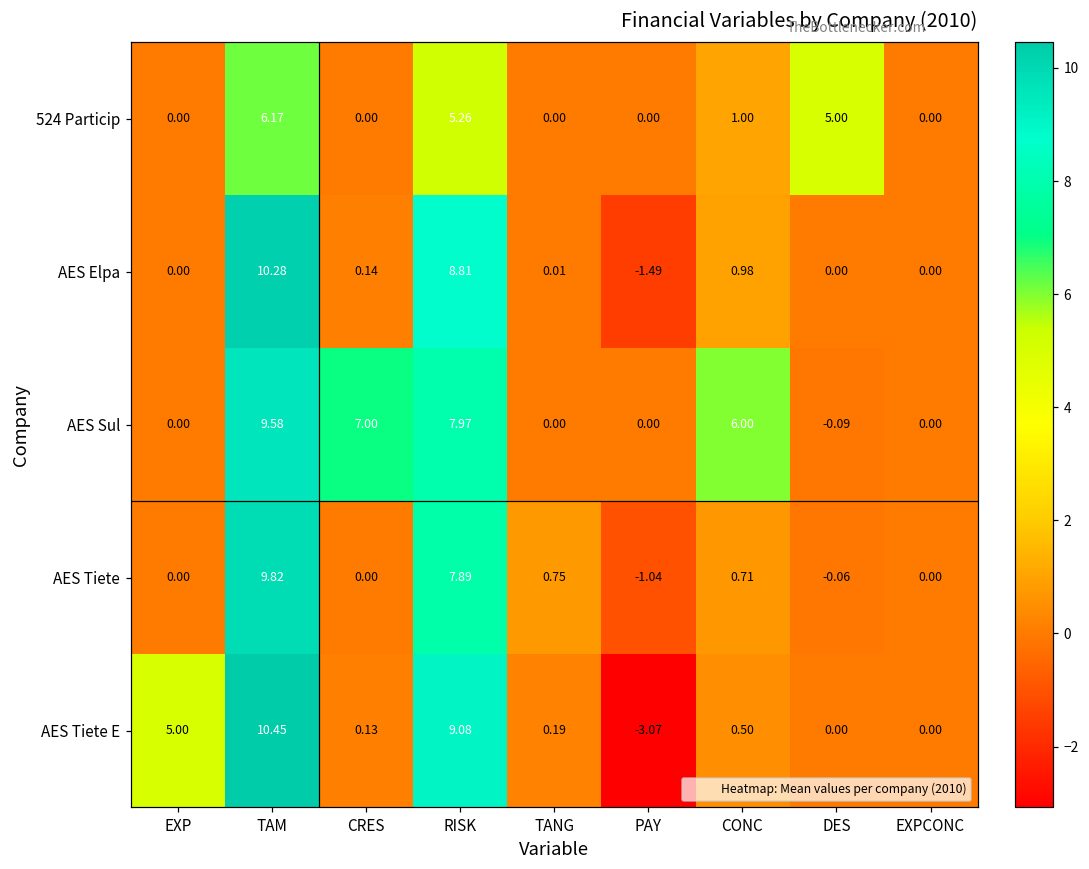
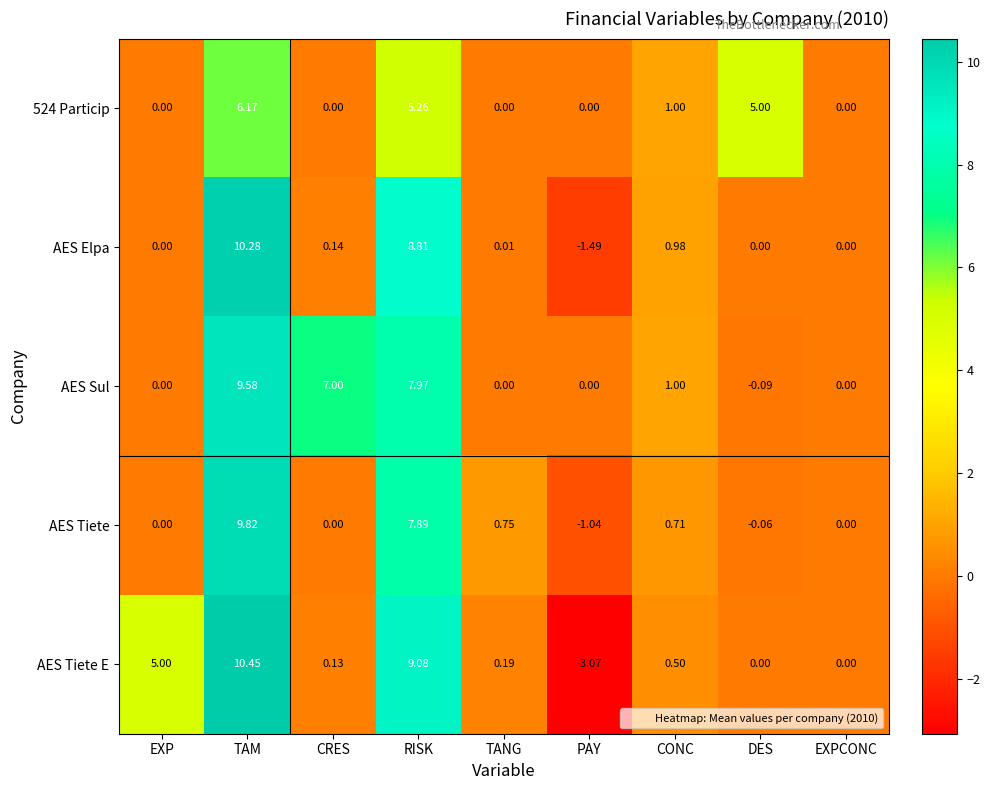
  {
    "524 Particip": {
      "EXP": 0.00,
      "TAM": 6.17,
      "CRES": 0.00,
      "RISK": 5.26,
      "TANG": 0.00,
      "PAY": 0.00,
      "CONC": 1.00,
      "DES": 5.00,
      "EXPCONC": 0.00
    },
    "AES Elpa": {
      "EXP": 0.00,
      "TAM": 10.28,
      "CRES": 0.14,
      "RISK": 8.81,
      "TANG": 0.01,
      "PAY": -1.49,
      "CONC": 0.98,
      "DES": 0.00,
      "EXPCONC": 0.00
    },
    "AES Sul": {
      "EXP": 0.00,
      "TAM": 9.58,
      "CRES": 7.00,
      "RISK": 7.97,
      "TANG": 0.00,
      "PAY": 0.00,
-     "CONC": 6.00,
+     "CONC": 1.00,
      "DES": -0.09,
      "EXPCONC": 0.00
    },
    "AES Tiete": {
      "EXP": 0.00,
      "TAM": 9.82,
      "CRES": 0.00,
      "RISK": 7.89,
      "TANG": 0.75,
      "PAY": -1.04,
      "CONC": 0.71,
      "DES": -0.06,
      "EXPCONC": 0.00
    },
    "AES Tiete E": {
      "EXP": 5.00,
      "TAM": 10.45,
      "CRES": 0.13,
      "RISK": 9.08,
      "TANG": 0.19,
      "PAY": -3.07,
      "CONC": 0.50,
      "DES": 0.00,
      "EXPCONC": 0.00
    }
  }
